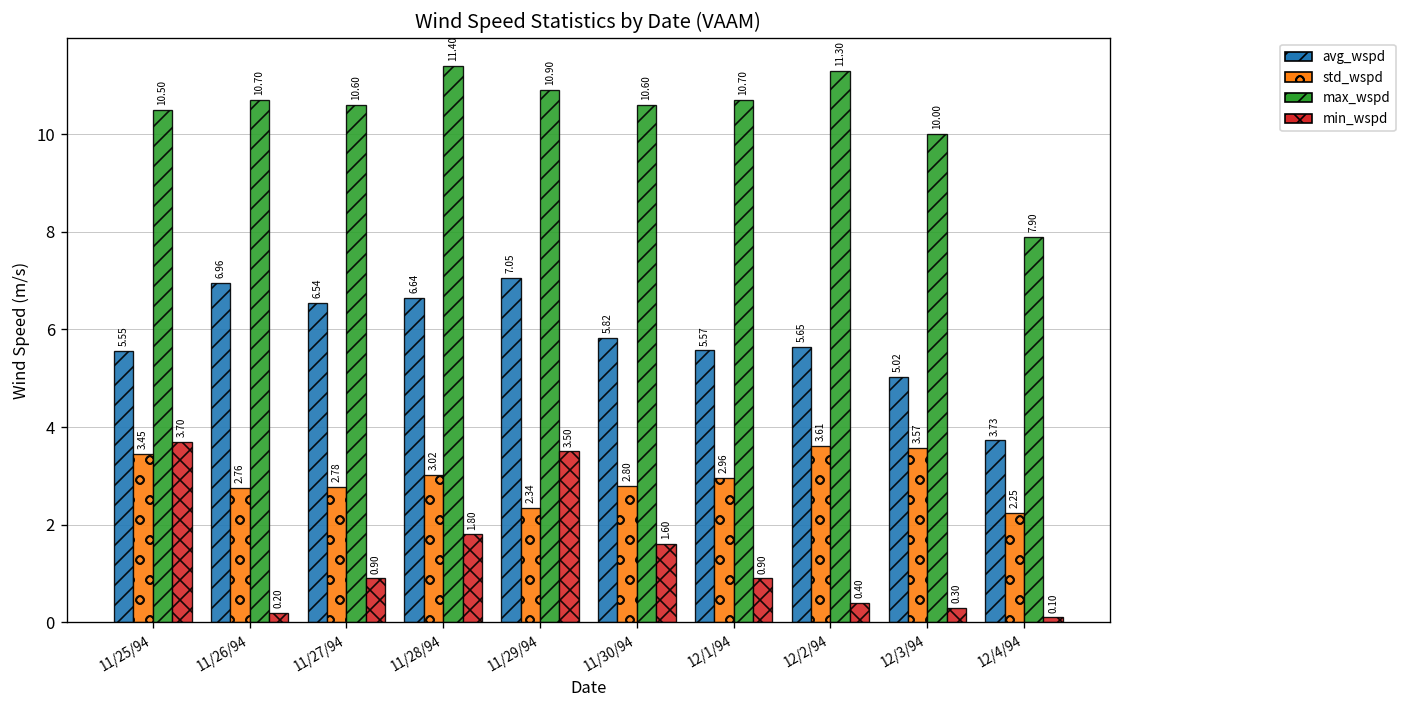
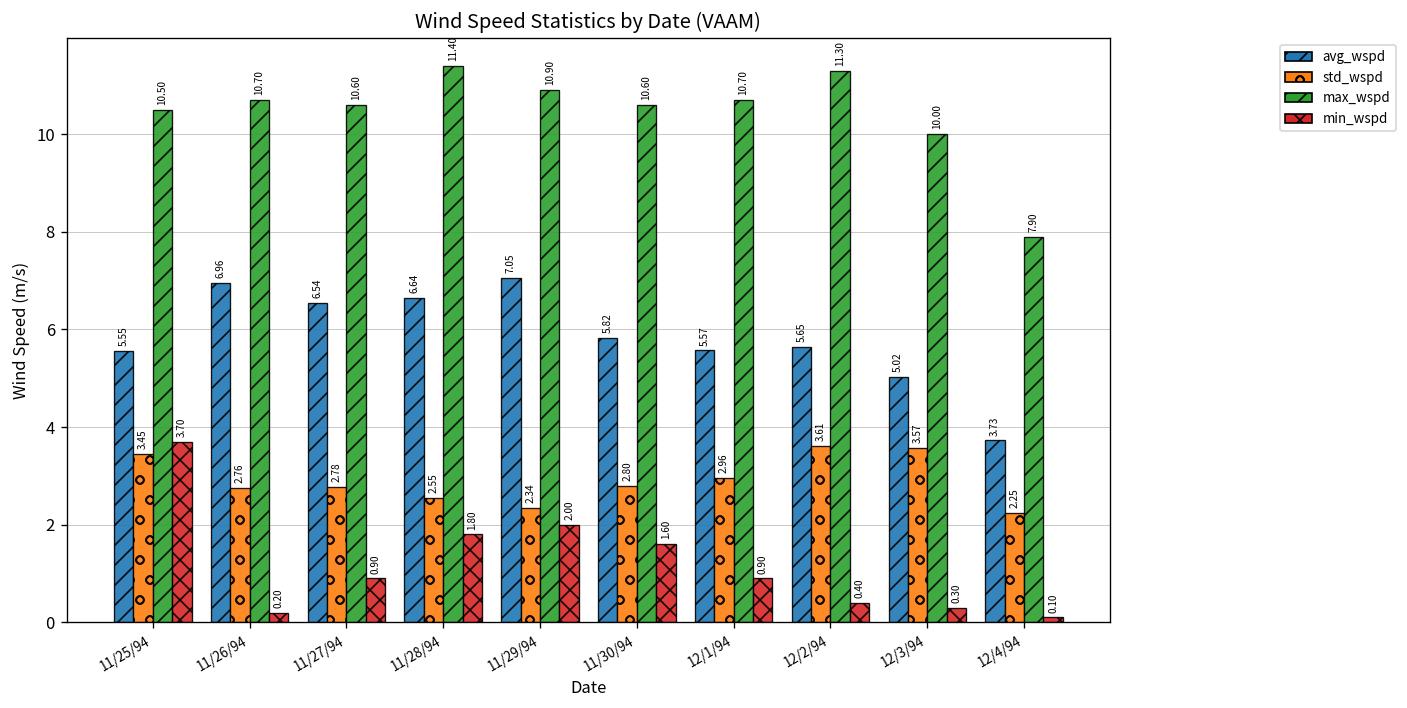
  {
    "avg_wspd": {
      "11/25/94": 5.55,
      "11/26/94": 6.96,
      "11/27/94": 6.54,
      "11/28/94": 6.64,
      "11/29/94": 7.05,
      "11/30/94": 5.82,
      "12/1/94": 5.57,
      "12/2/94": 5.65,
      "12/3/94": 5.02,
      "12/4/94": 3.73
    },
    "std_wspd": {
      "11/25/94": 3.45,
      "11/26/94": 2.76,
      "11/27/94": 2.78,
-     "11/28/94": 3.02,
+     "11/28/94": 2.55,
      "11/29/94": 2.34,
      "11/30/94": 2.80,
      "12/1/94": 2.96,
      "12/2/94": 3.61,
      "12/3/94": 3.57,
      "12/4/94": 2.25
    },
    "max_wspd": {
      "11/25/94": 10.50,
      "11/26/94": 10.70,
      "11/27/94": 10.60,
      "11/28/94": 11.40,
      "11/29/94": 10.90,
      "11/30/94": 10.60,
      "12/1/94": 10.70,
      "12/2/94": 11.30,
      "12/3/94": 10.00,
      "12/4/94": 7.90
    },
    "min_wspd": {
      "11/25/94": 3.70,
      "11/26/94": 0.20,
      "11/27/94": 0.90,
      "11/28/94": 1.80,
-     "11/29/94": 3.50,
+     "11/29/94": 2.00,
      "11/30/94": 1.60,
      "12/1/94": 0.90,
      "12/2/94": 0.40,
      "12/3/94": 0.30,
      "12/4/94": 0.10
    }
  }
